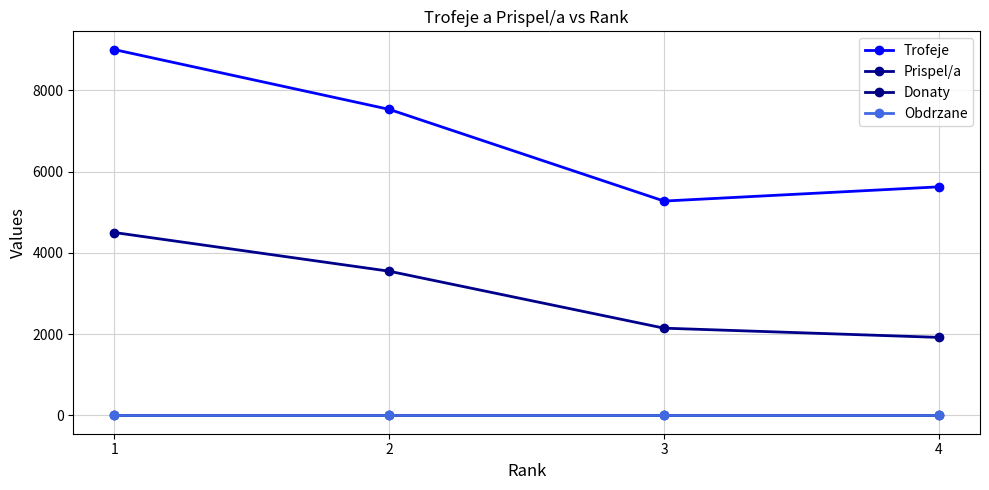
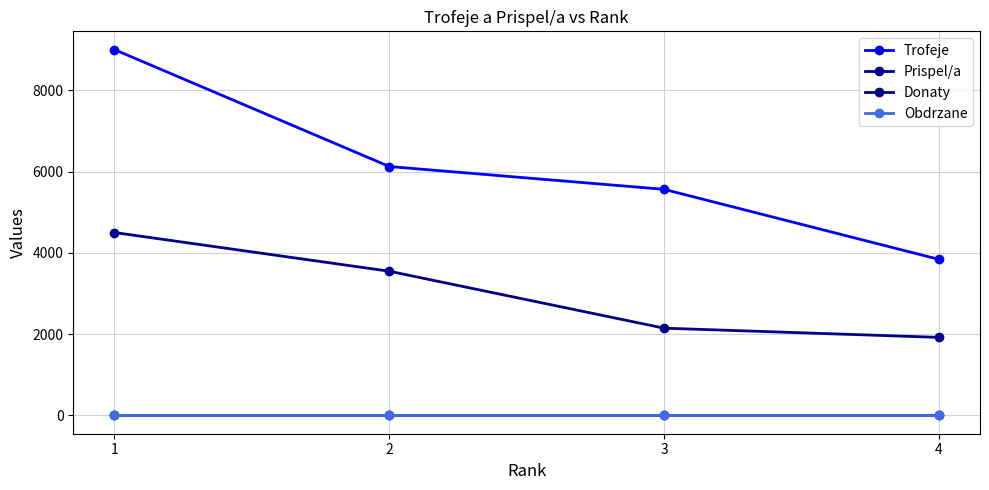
  {
    "Trofeje": {
      "1": 9000,
-     "2": 7500,
-     "3": 5300,
-     "4": 5600
+     "2": 6100,
+     "3": 5600,
+     "4": 3800
    },
    "Prispel/a": {
      "1": 4500,
      "2": 3500,
      "3": 2100,
      "4": 1900
    },
    "Obdrzane": {
      "1": 0,
      "2": 0,
      "3": 0,
      "4": 0
    }
  }
